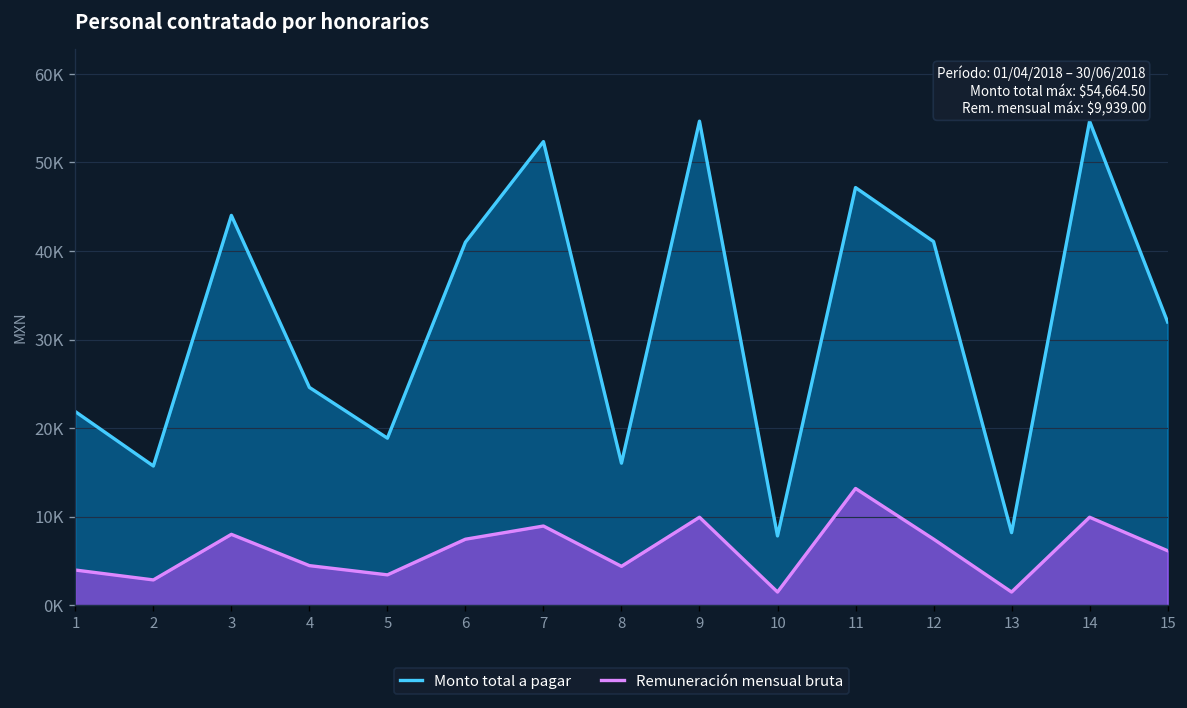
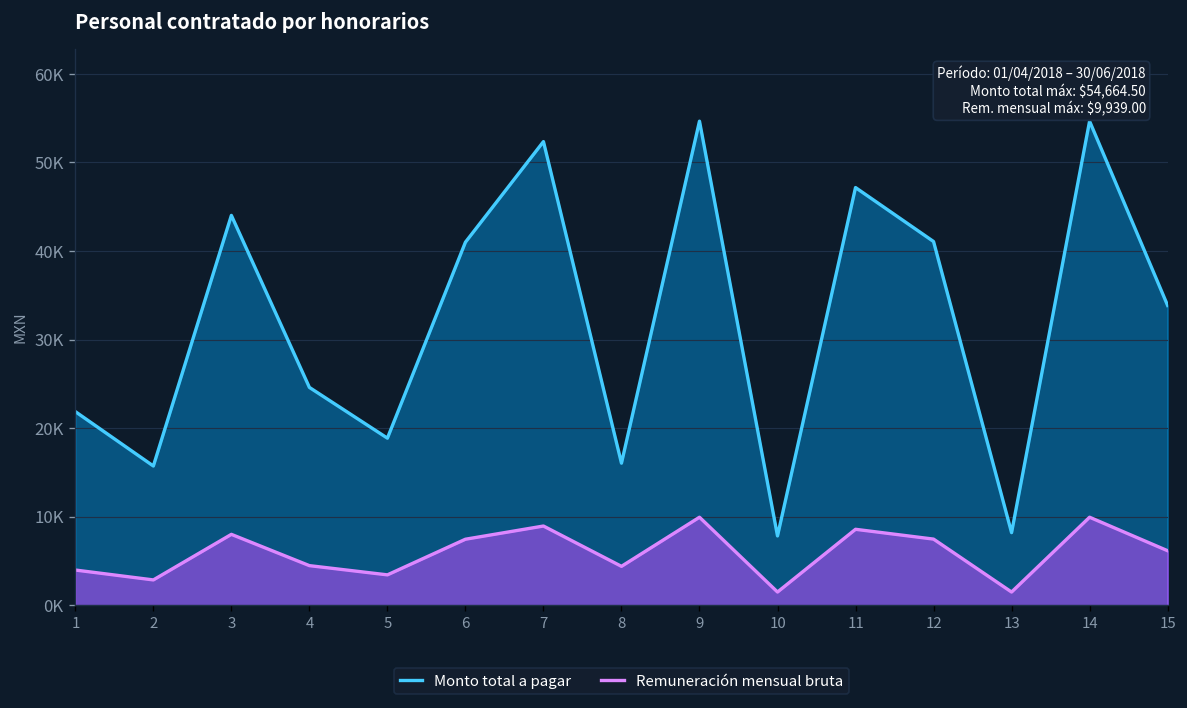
  {
    "Monto total a pagar": {
      "1": 22000,
      "2": 16000,
      "3": 44000,
      "4": 25000,
      "5": 19000,
      "6": 41000,
      "7": 52000,
      "8": 16000,
      "9": 55000,
      "10": 8000,
      "11": 47000,
      "12": 41000,
      "13": 8000,
      "14": 55000,
-     "15": 32000
+     "15": 34000
    },
    "Remuneración mensual bruta": {
      "1": 4000,
      "2": 3000,
      "3": 8000,
      "4": 4000,
      "5": 3000,
      "6": 7000,
      "7": 9000,
      "8": 4000,
      "9": 10000,
      "10": 1000,
-     "11": 13000,
+     "11": 9000,
      "12": 7000,
      "13": 1000,
      "14": 10000,
      "15": 6000
    }
  }
